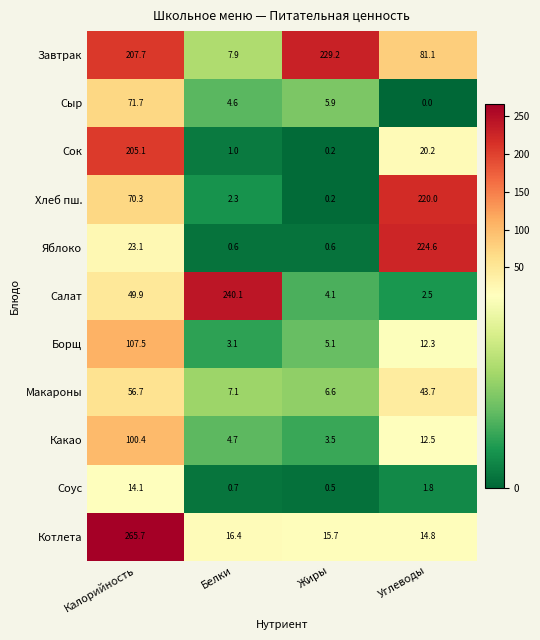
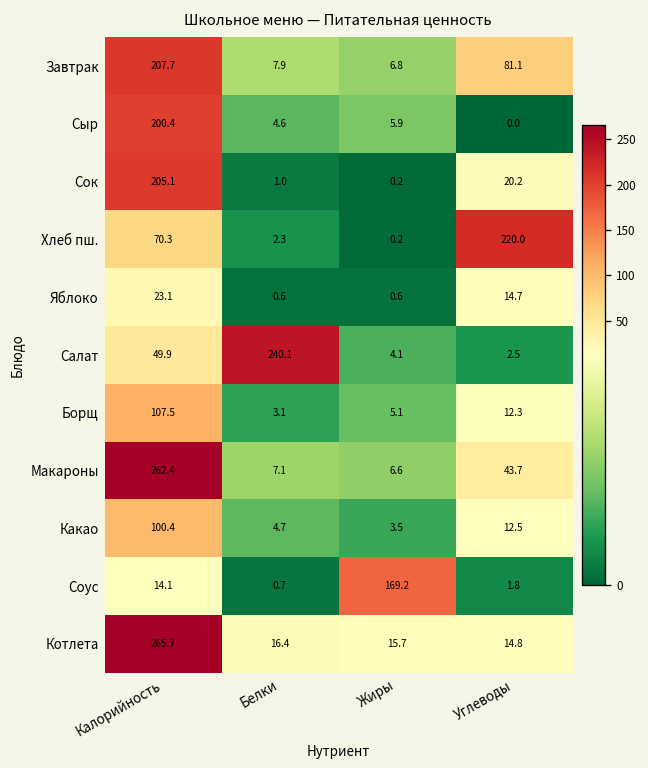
  {
    "Завтрак": {
      "Калорийность": 207.7,
      "Белки": 7.9,
-     "Жиры": 229.2,
+     "Жиры": 6.8,
      "Углеводы": 81.1
    },
    "Сыр": {
-     "Калорийность": 71.7,
+     "Калорийность": 200.4,
      "Белки": 4.6,
      "Жиры": 5.9,
      "Углеводы": 0.0
    },
    "Сок": {
      "Калорийность": 205.1,
      "Белки": 1.0,
      "Жиры": 0.2,
      "Углеводы": 20.2
    },
    "Хлеб пш.": {
      "Калорийность": 70.3,
      "Белки": 2.3,
      "Жиры": 0.2,
      "Углеводы": 220.0
    },
    "Яблоко": {
      "Калорийность": 23.1,
      "Белки": 0.6,
      "Жиры": 0.6,
-     "Углеводы": 224.6
+     "Углеводы": 14.7
    },
    "Салат": {
      "Калорийность": 49.9,
      "Белки": 240.1,
      "Жиры": 4.1,
      "Углеводы": 2.5
    },
    "Борщ": {
      "Калорийность": 107.5,
      "Белки": 3.1,
      "Жиры": 5.1,
      "Углеводы": 12.3
    },
    "Макароны": {
-     "Калорийность": 56.7,
+     "Калорийность": 262.4,
      "Белки": 7.1,
      "Жиры": 6.6,
      "Углеводы": 43.7
    },
    "Какао": {
      "Калорийность": 100.4,
      "Белки": 4.7,
      "Жиры": 3.5,
      "Углеводы": 12.5
    },
    "Соус": {
      "Калорийность": 14.1,
      "Белки": 0.7,
-     "Жиры": 0.5,
+     "Жиры": 169.2,
      "Углеводы": 1.8
    },
    "Котлета": {
      "Калорийность": 265.7,
      "Белки": 16.4,
      "Жиры": 15.7,
      "Углеводы": 14.8
    }
  }
